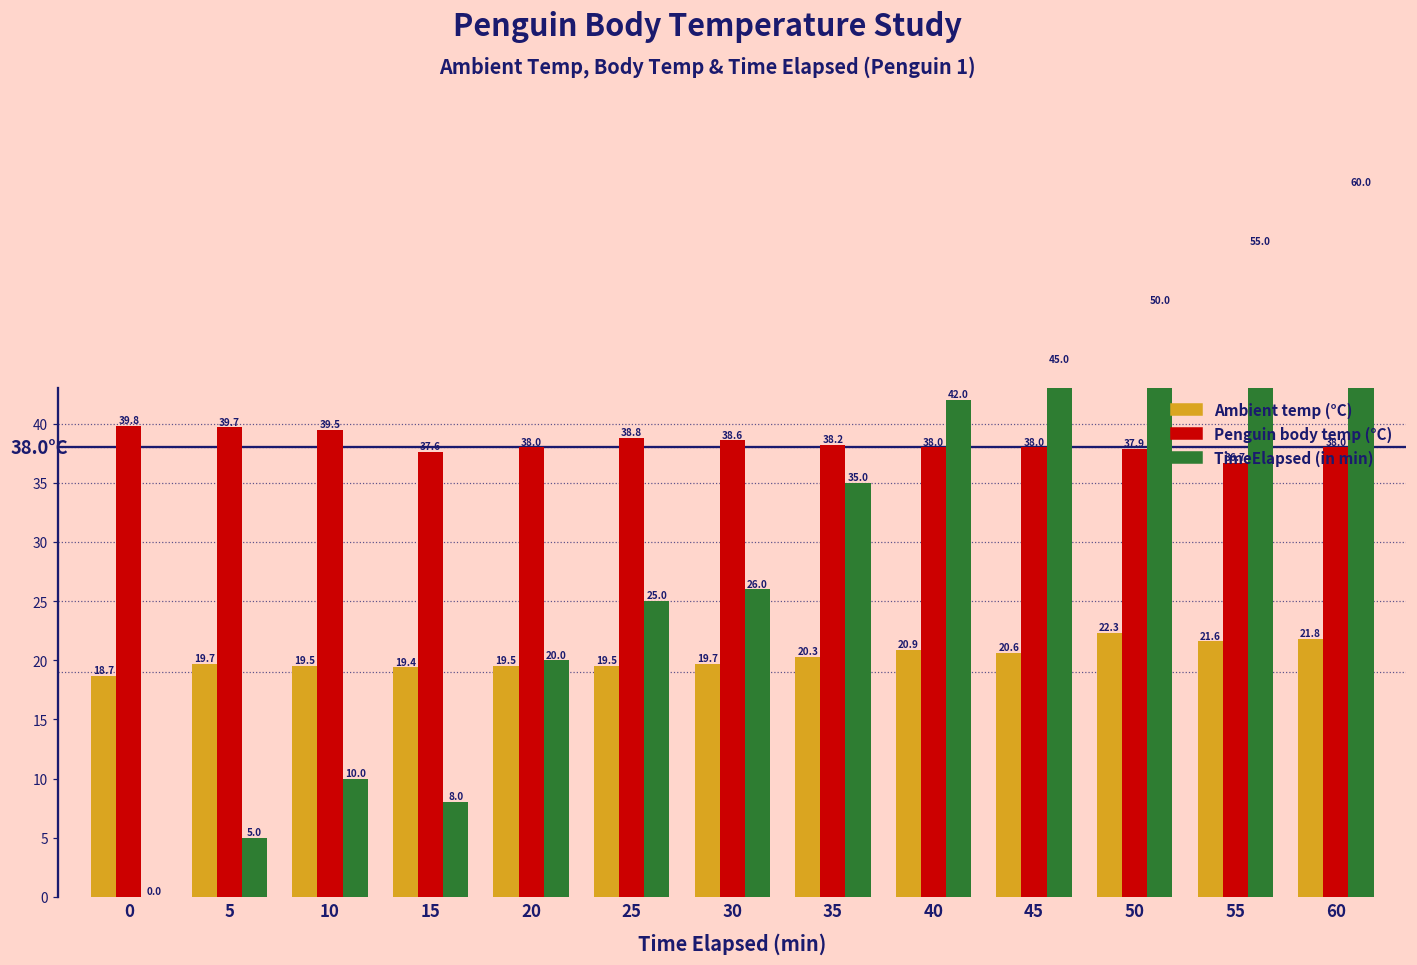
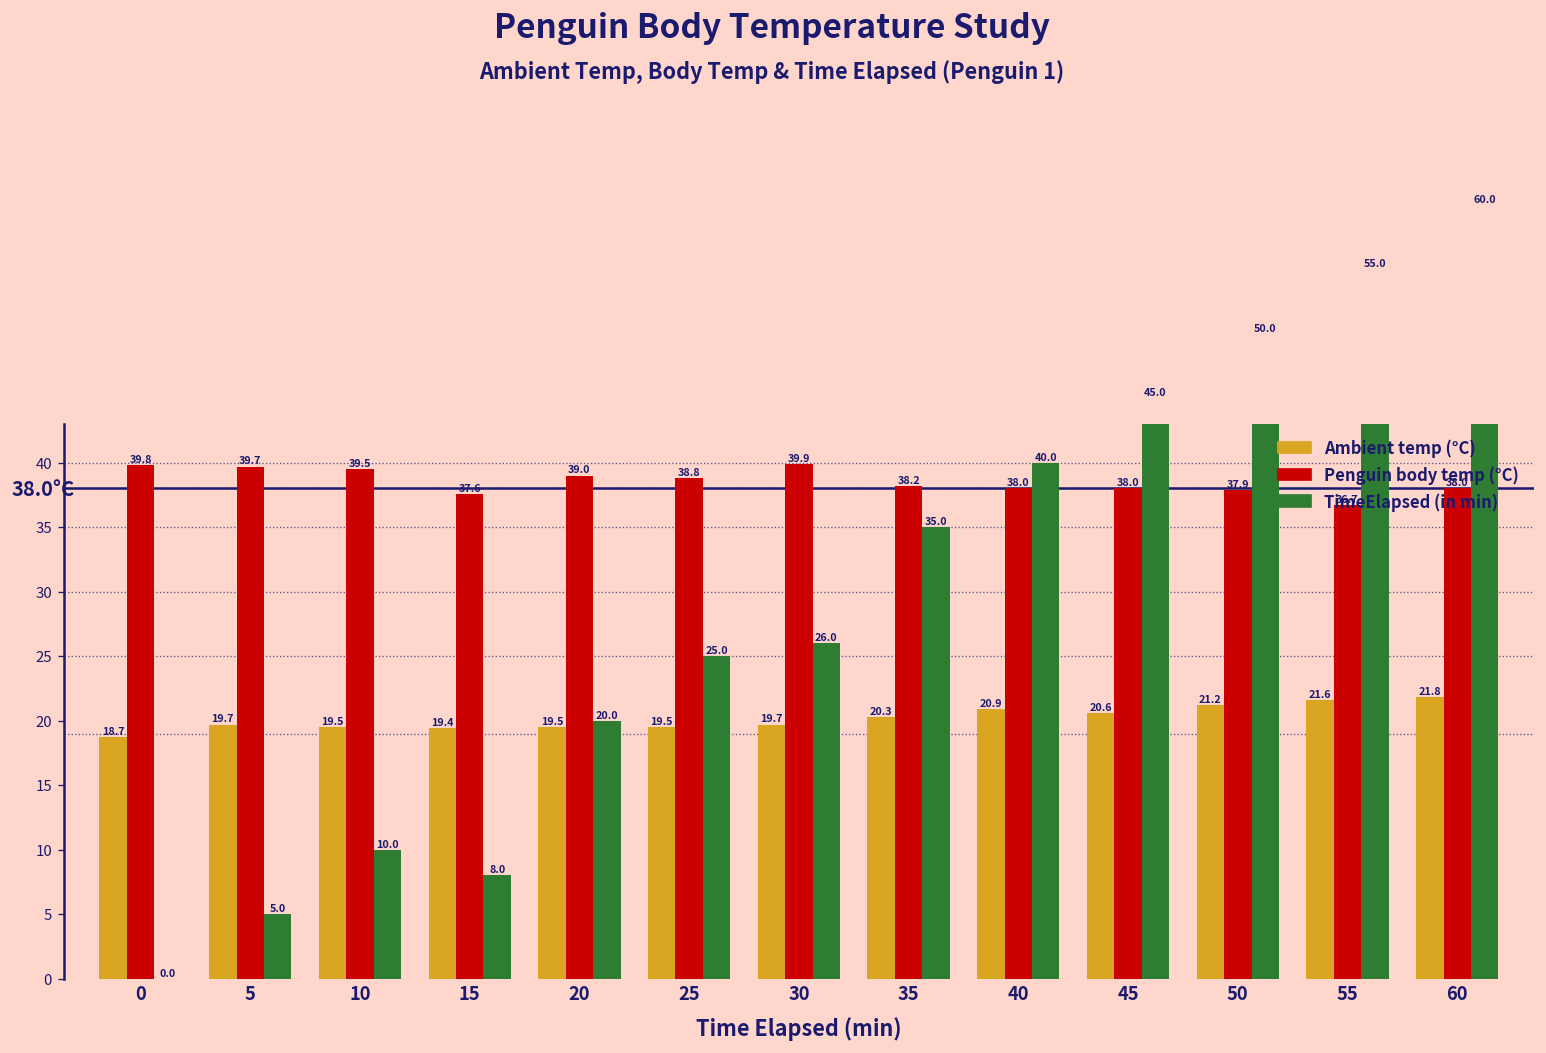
  {
    "Ambient temp (°C)": {
      "0": 18.7,
      "5": 19.7,
      "10": 19.5,
      "15": 19.4,
      "20": 19.5,
      "25": 19.5,
      "30": 19.7,
      "35": 20.3,
      "40": 20.9,
      "45": 20.6,
-     "50": 22.3,
+     "50": 21.2,
      "55": 21.6,
      "60": 21.8
    },
    "Penguin body temp (°C)": {
      "0": 39.8,
      "5": 39.7,
      "10": 39.5,
      "15": 37.6,
-     "20": 38.0,
+     "20": 39.0,
      "25": 38.8,
-     "30": 38.6,
+     "30": 39.9,
      "35": 38.2,
      "40": 38.0,
      "45": 38.0,
      "50": 37.9
    },
    "TimeElapsed (in min)": {
      "0": 0.0,
      "5": 5.0,
      "10": 10.0,
      "15": 8.0,
      "20": 20.0,
      "25": 25.0,
      "30": 26.0,
      "35": 35.0,
-     "40": 42.0
+     "40": 40.0
    }
  }
